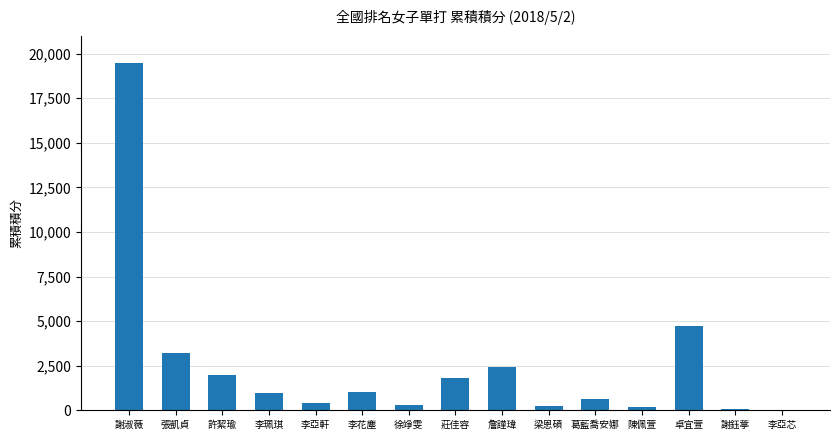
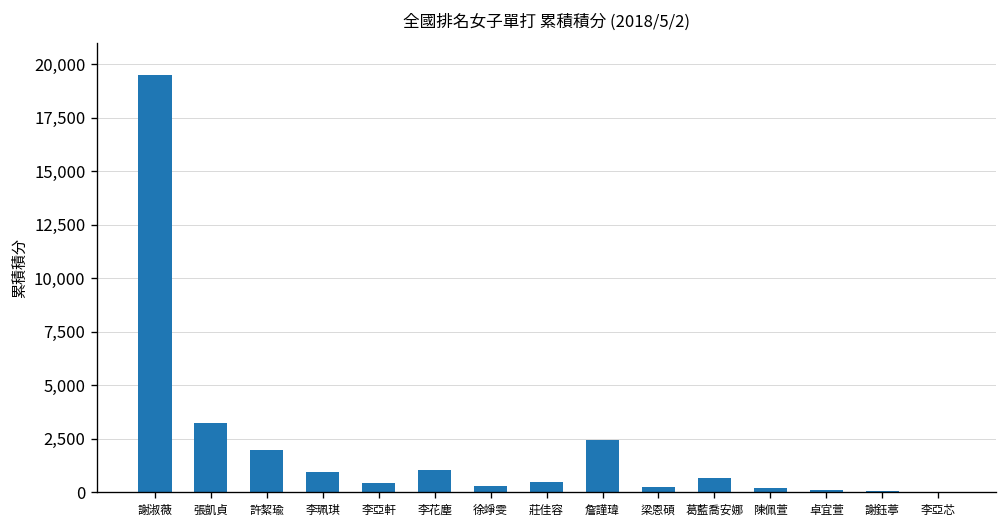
  {
    "謝淑薇": "19,500",
    "張凱貞": "3,200",
    "許絜瑜": "2,000",
    "李珮琪": "1,000",
    "李亞軒": "400",
    "李花塵": "1,000",
    "徐竫雯": "300",
-   "莊佳容": "1,800",
+   "莊佳容": "500",
    "詹謹瑋": "2,400",
    "梁恩碩": "300",
    "葛藍喬安娜": "700",
    "陳佩萱": "200",
-   "卓宜萱": "4,700"
+   "卓宜萱": "100"
  }
